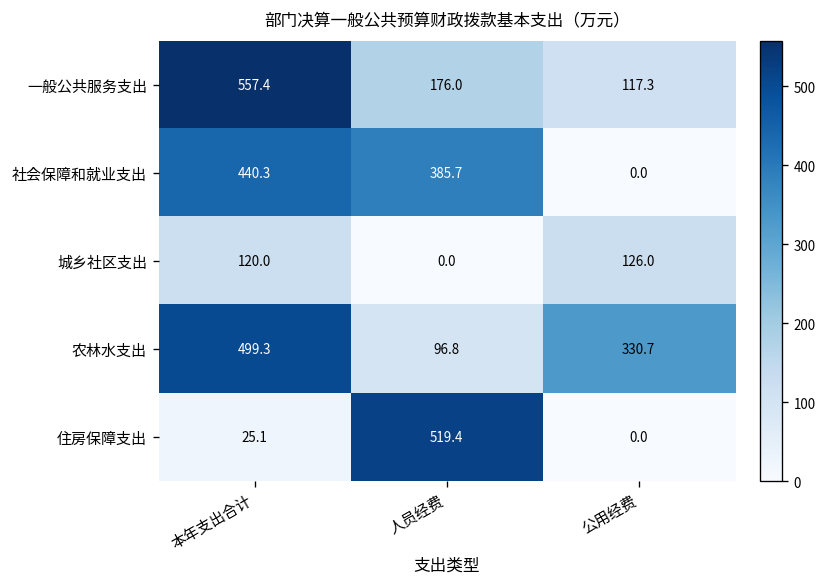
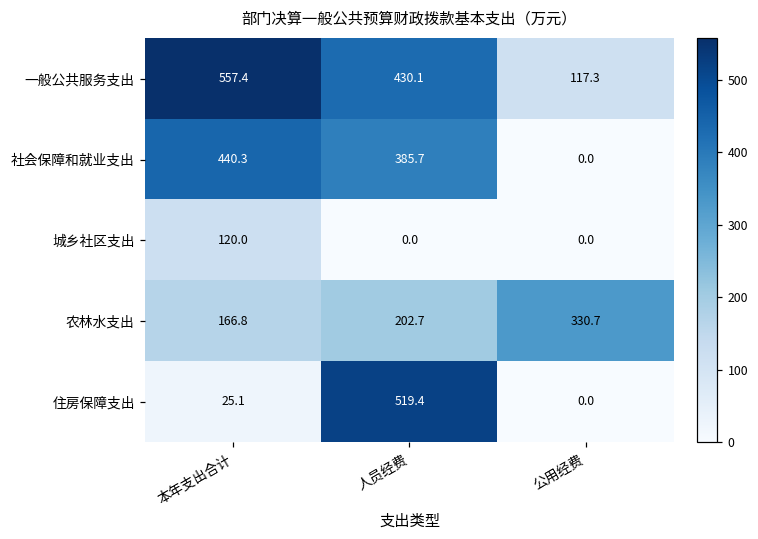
  {
    "一般公共服务支出": {
      "本年支出合计": 557.4,
-     "人员经费": 176.0,
+     "人员经费": 430.1,
      "公用经费": 117.3
    },
    "社会保障和就业支出": {
      "本年支出合计": 440.3,
      "人员经费": 385.7,
      "公用经费": 0.0
    },
    "城乡社区支出": {
      "本年支出合计": 120.0,
      "人员经费": 0.0,
-     "公用经费": 126.0
+     "公用经费": 0.0
    },
    "农林水支出": {
-     "本年支出合计": 499.3,
-     "人员经费": 96.8,
+     "本年支出合计": 166.8,
+     "人员经费": 202.7,
      "公用经费": 330.7
    },
    "住房保障支出": {
      "本年支出合计": 25.1,
      "人员经费": 519.4,
      "公用经费": 0.0
    }
  }
